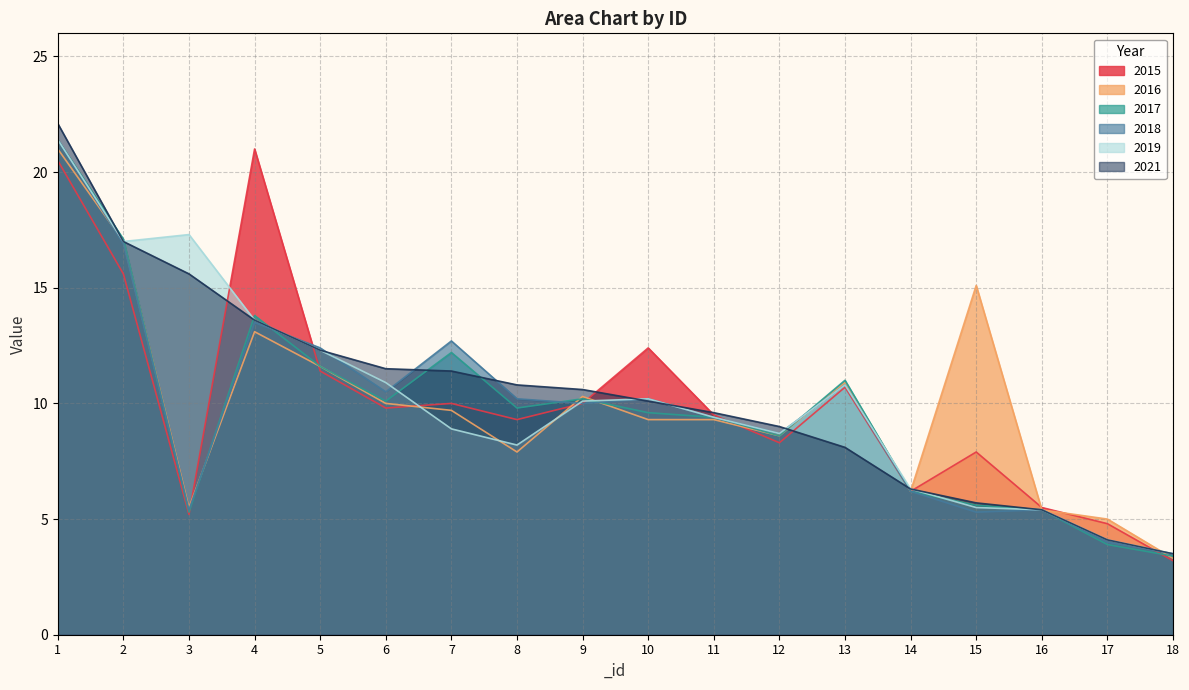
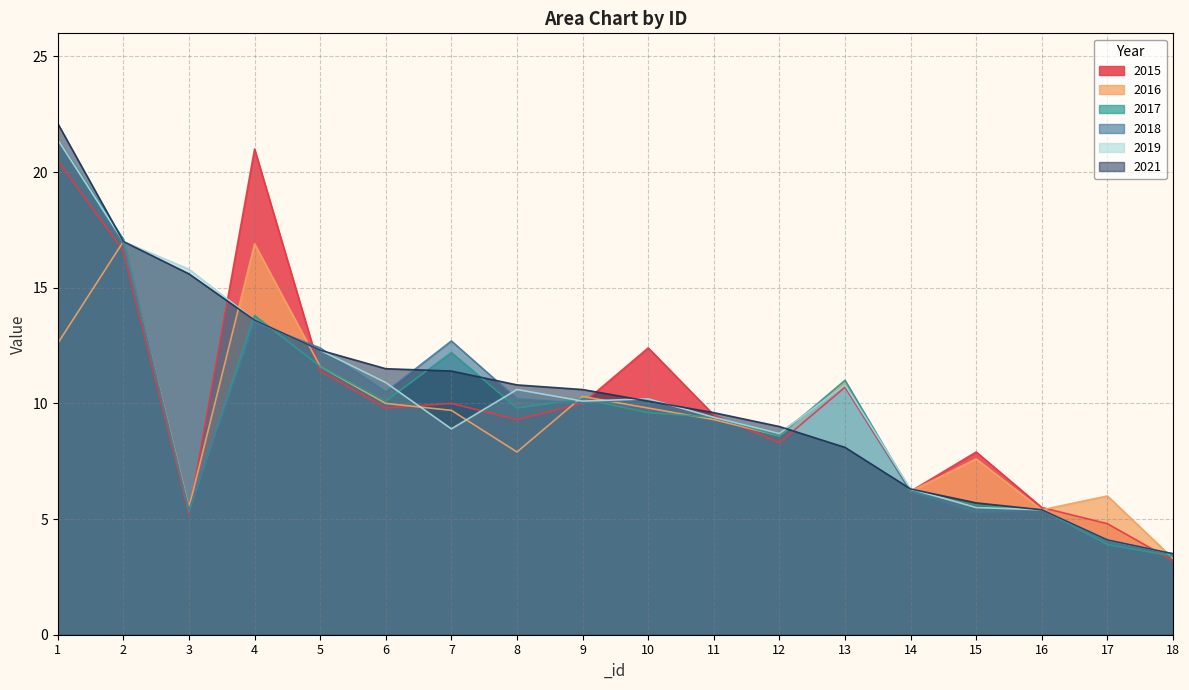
  {
    "2015": {
      "1": 20.5,
-     "2": 15.6,
+     "2": 16.6,
      "4": 21.0,
      "5": 11.4,
      "6": 9.8,
      "7": 10.0,
      "8": 9.3,
      "10": 12.4,
      "12": 8.3,
      "15": 7.9,
      "17": 4.8
    },
    "2016": {
-     "1": 21.0,
-     "4": 13.1,
+     "1": 12.6,
+     "4": 16.9,
      "7": 9.7,
      "8": 7.9,
-     "10": 9.3,
-     "15": 15.1,
-     "17": 5
+     "10": 9.8,
+     "15": 7.6,
+     "17": 6
    },
    "2019": {
-     "3": 17.3,
+     "3": 15.8,
      "6": 10.9,
      "7": 8.9,
-     "8": 8.2
+     "8": 10.6
    }
  }
